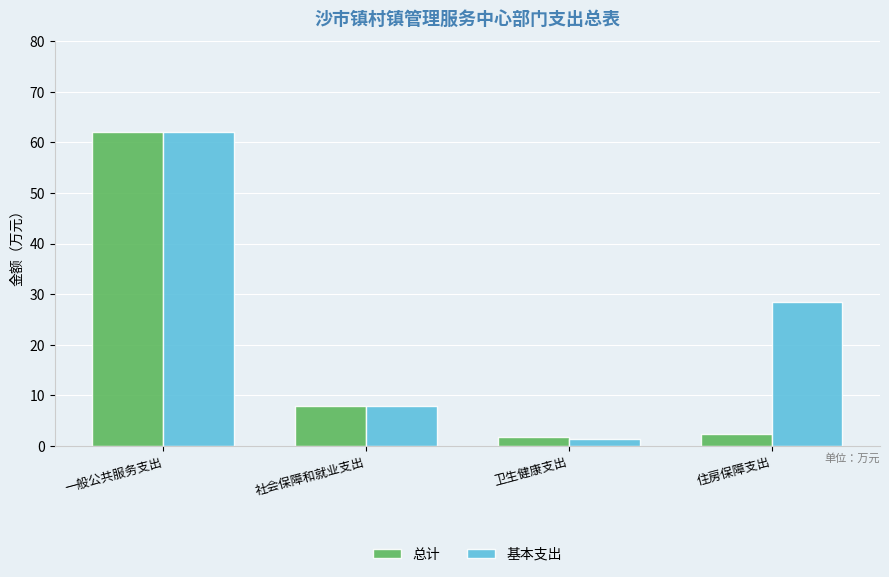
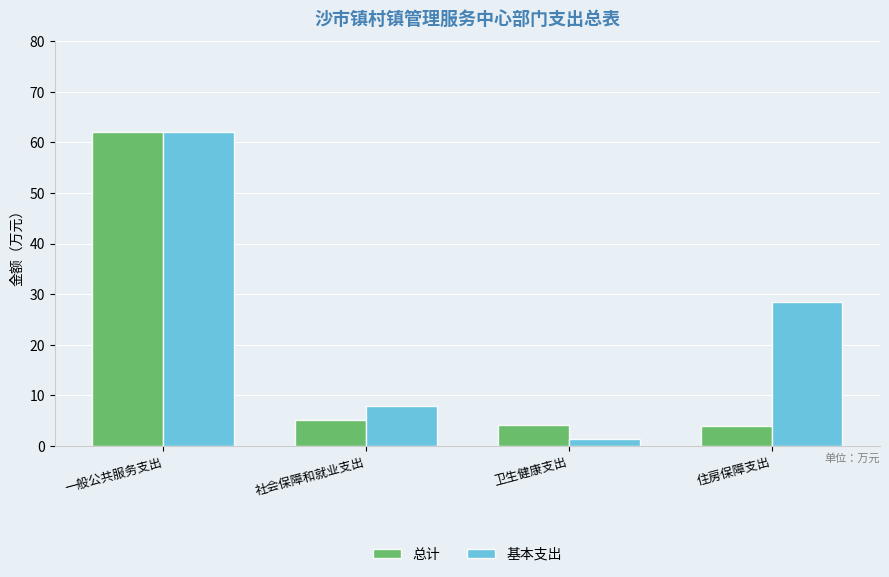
  {
    "总计": {
      "一般公共服务支出": 62,
-     "社会保障和就业支出": 8,
-     "卫生健康支出": 2,
-     "住房保障支出": 2
+     "社会保障和就业支出": 5,
+     "卫生健康支出": 4,
+     "住房保障支出": 4
    },
    "基本支出": {
      "一般公共服务支出": 62,
      "社会保障和就业支出": 8,
      "卫生健康支出": 1,
      "住房保障支出": 28
    }
  }
